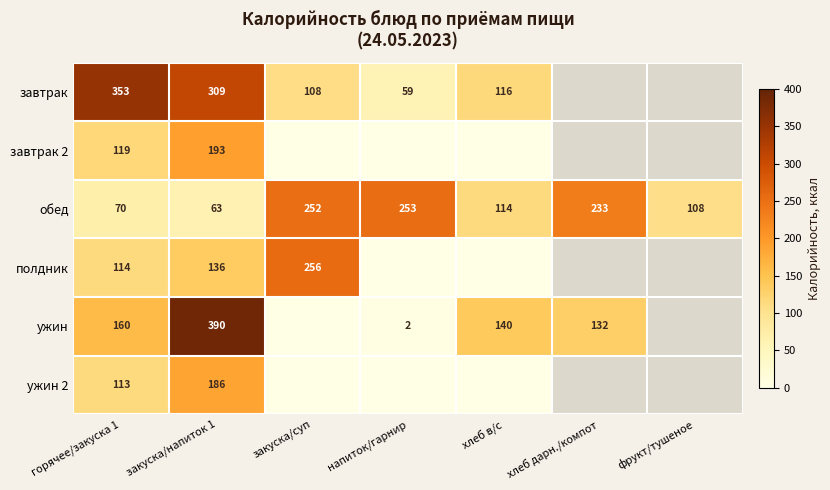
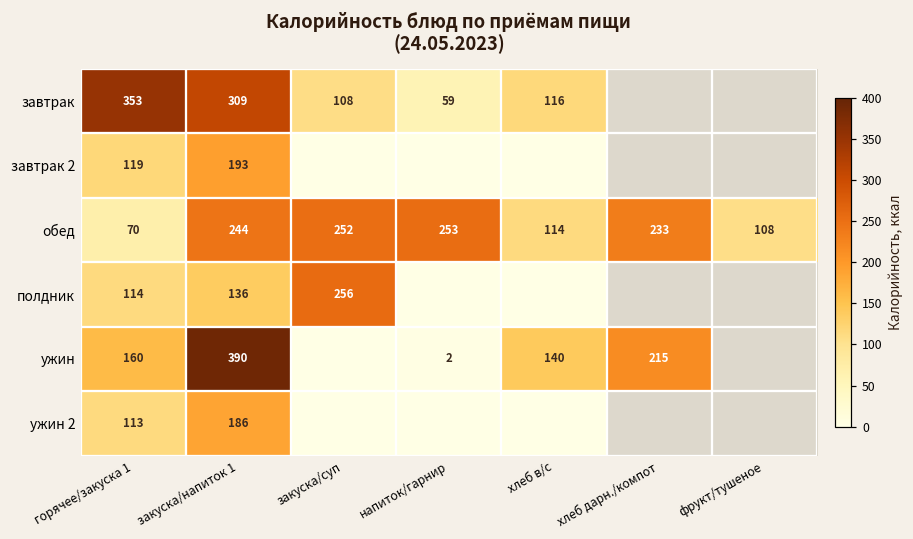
  {
    "завтрак": {
      "горячее/закуска 1": 353,
      "закуска/напиток 1": 309,
      "закуска/суп": 108,
      "напиток/гарнир": 59,
      "хлеб в/с": 116
    },
    "завтрак 2": {
      "горячее/закуска 1": 119,
      "закуска/напиток 1": 193
    },
    "обед": {
      "горячее/закуска 1": 70,
-     "закуска/напиток 1": 63,
+     "закуска/напиток 1": 244,
      "закуска/суп": 252,
      "напиток/гарнир": 253,
      "хлеб в/с": 114,
      "хлеб дарн./компот": 233,
      "фрукт/тушеное": 108
    },
    "полдник": {
      "горячее/закуска 1": 114,
      "закуска/напиток 1": 136,
      "закуска/суп": 256
    },
    "ужин": {
      "горячее/закуска 1": 160,
      "закуска/напиток 1": 390,
      "напиток/гарнир": 2,
      "хлеб в/с": 140,
-     "хлеб дарн./компот": 132
+     "хлеб дарн./компот": 215
    },
    "ужин 2": {
      "горячее/закуска 1": 113,
      "закуска/напиток 1": 186
    }
  }
